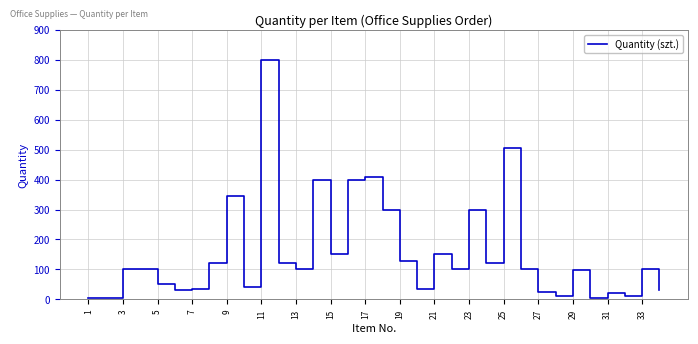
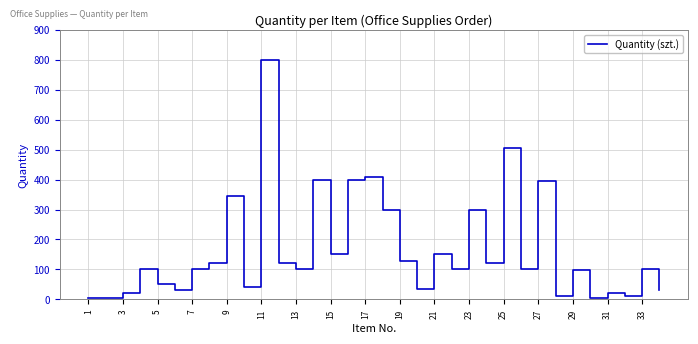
  {
    "1": 0,
-   "3": 100,
+   "3": 20,
    "5": 50,
-   "7": 40,
+   "7": 100,
    "9": 350,
    "11": 800,
    "13": 100,
    "15": 150,
    "17": 410,
    "19": 130,
    "21": 150,
    "23": 300,
    "25": 510,
-   "27": 30,
+   "27": 400,
    "29": 100,
    "31": 20,
    "33": 100
  }
